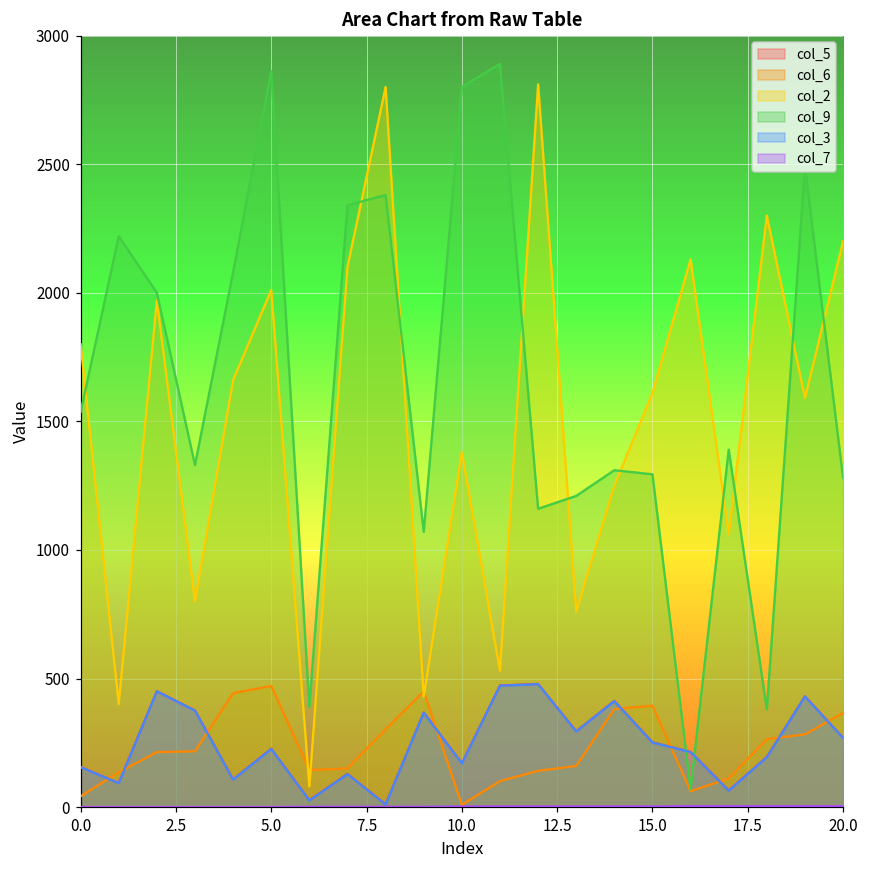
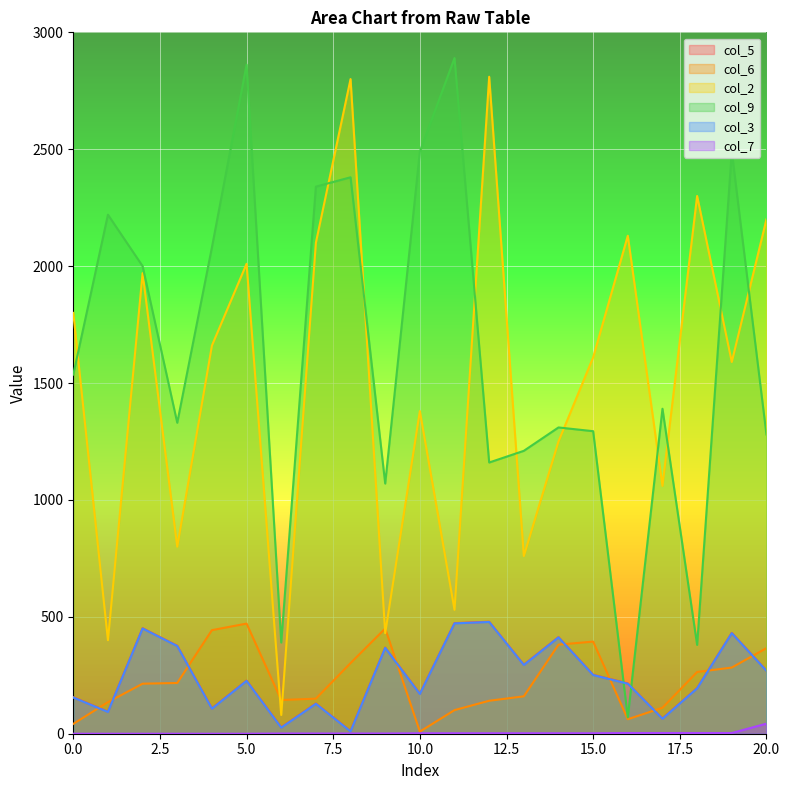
  {
    "col_9": {
      "0.0": 1540,
      "5.0": 2860,
-     "10.0": 2800,
+     "10.0": 2490,
      "15.0": 1290,
      "20.0": 1280
    },
    "col_7": {
      "0.0": 0,
      "5.0": 0,
      "15.0": 0,
-     "20.0": 0
+     "20.0": 40
    }
  }
